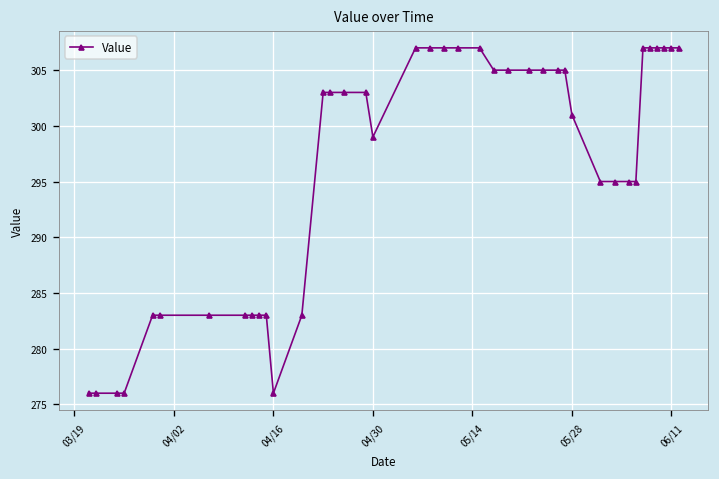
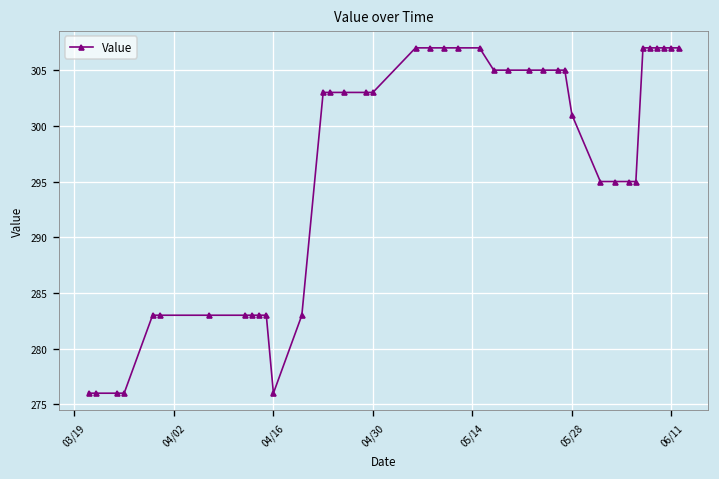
  {
    "04/16": 276,
-   "04/30": 299,
+   "04/30": 303,
    "05/28": 301,
    "06/11": 307
  }
